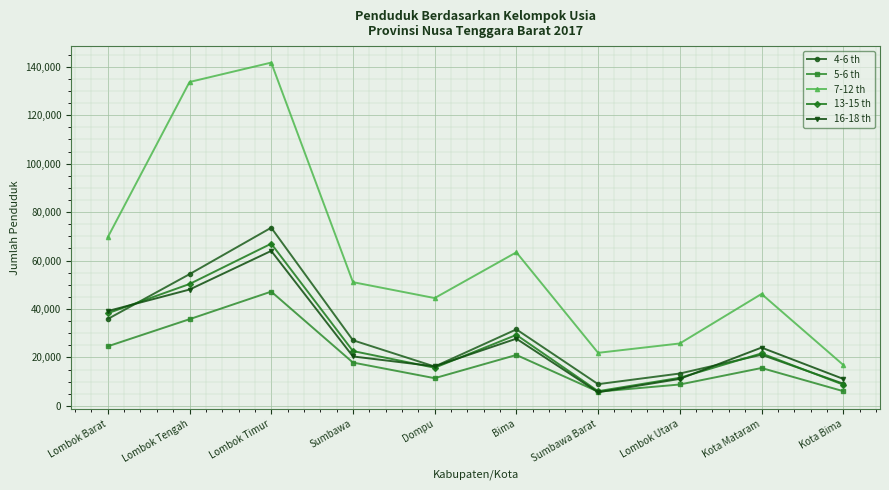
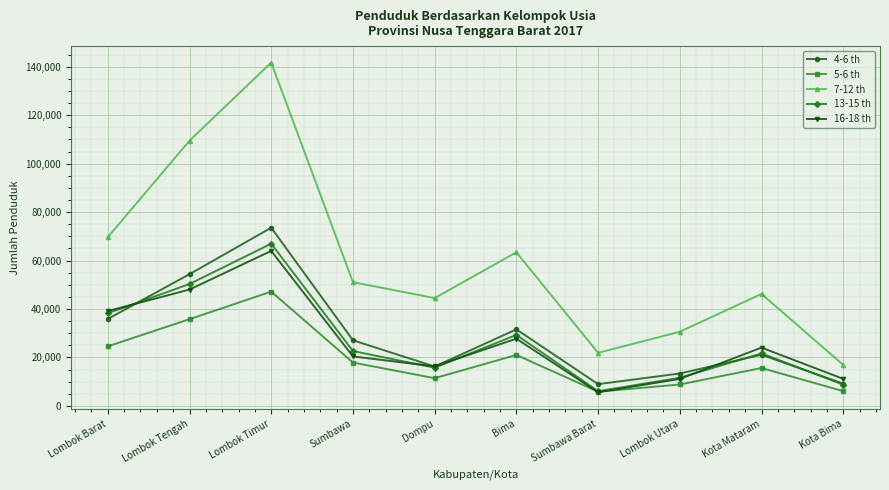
  {
    "7-12 th": {
      "Lombok Barat": "70,000",
-     "Lombok Tengah": "134,000",
+     "Lombok Tengah": "109,000",
      "Lombok Timur": "142,000",
      "Sumbawa": "51,000",
      "Dompu": "45,000",
      "Bima": "63,000",
      "Sumbawa Barat": "22,000",
-     "Lombok Utara": "26,000",
+     "Lombok Utara": "31,000",
      "Kota Mataram": "46,000",
      "Kota Bima": "17,000"
    }
  }
